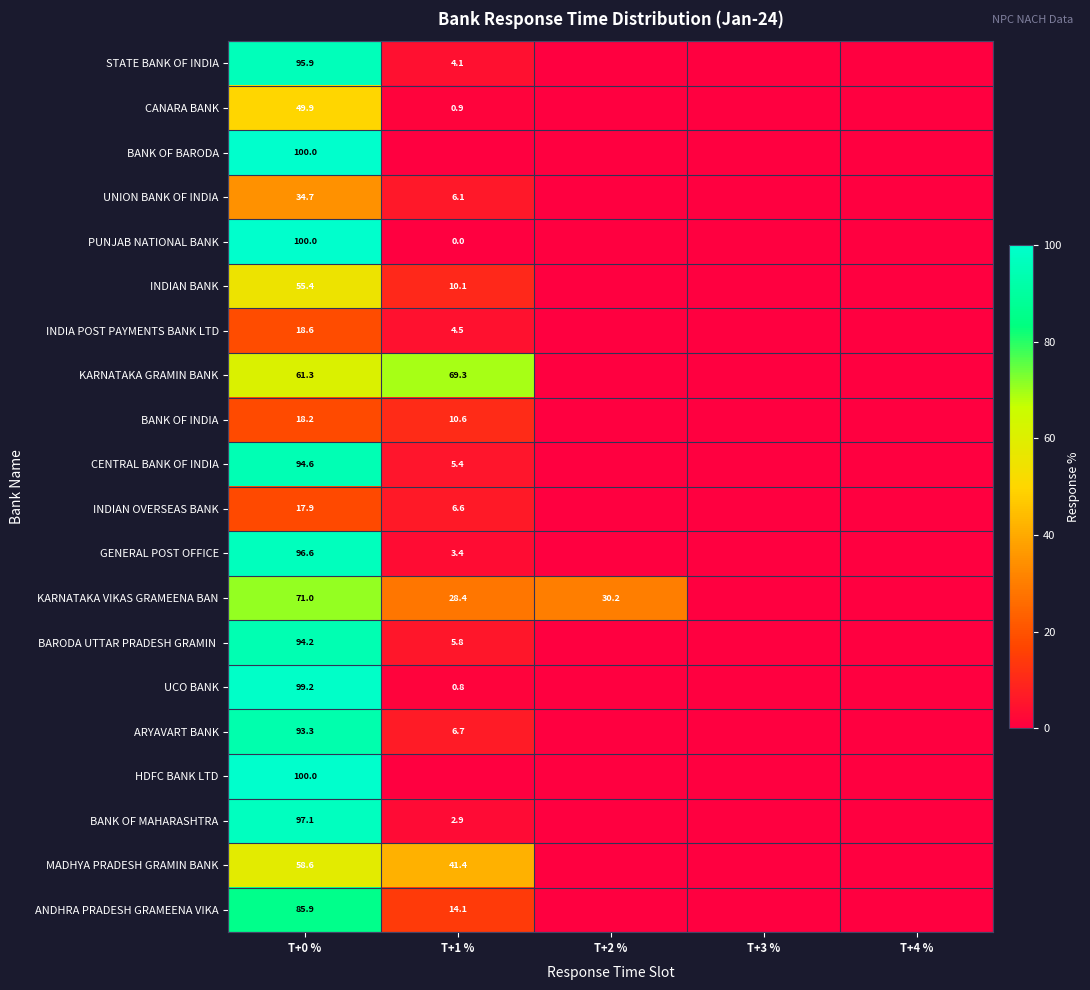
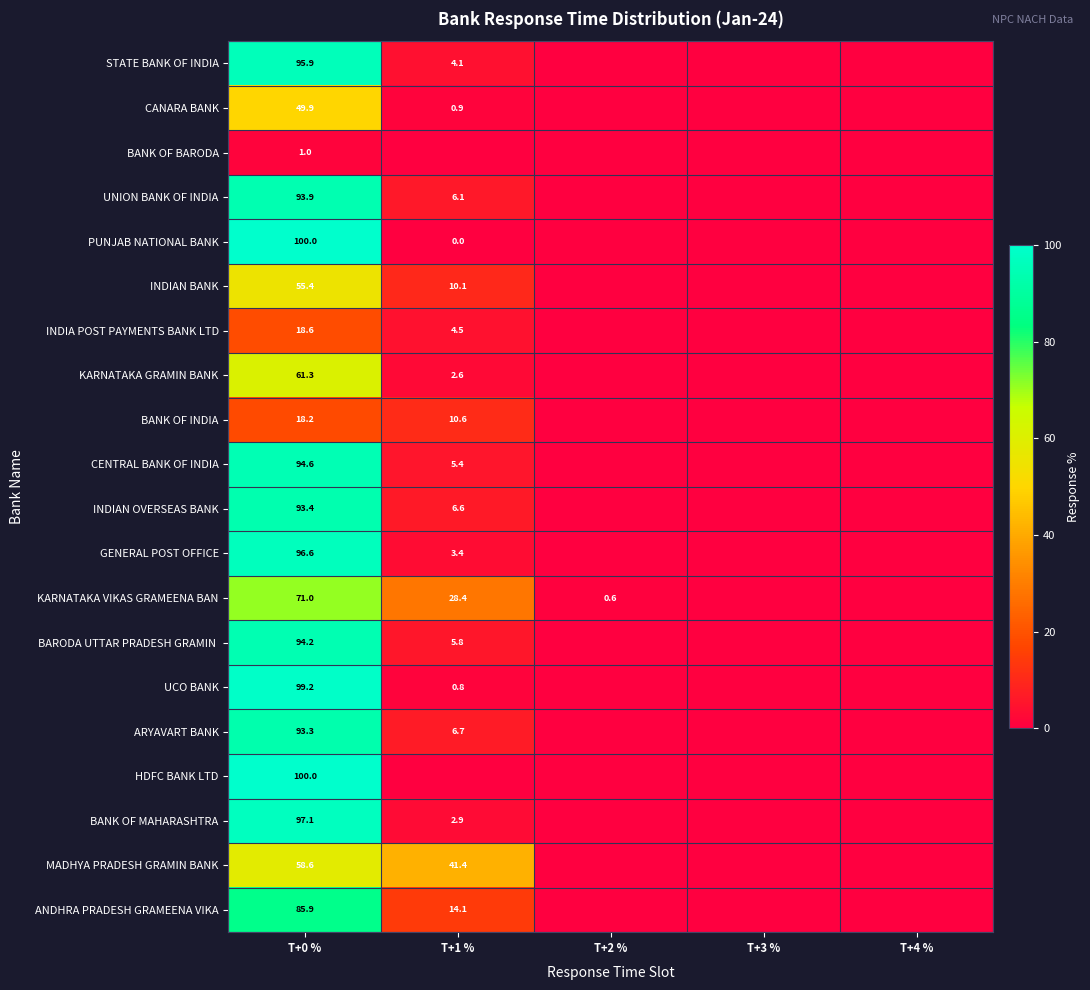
  {
    "STATE BANK OF INDIA": {
      "T+0 %": 95.9,
      "T+1 %": 4.1
    },
    "CANARA BANK": {
      "T+0 %": 49.9,
      "T+1 %": 0.9
    },
    "BANK OF BARODA": {
-     "T+0 %": 100.0
+     "T+0 %": 1.0
    },
    "UNION BANK OF INDIA": {
-     "T+0 %": 34.7,
+     "T+0 %": 93.9,
      "T+1 %": 6.1
    },
    "PUNJAB NATIONAL BANK": {
      "T+0 %": 100.0,
      "T+1 %": 0.0
    },
    "INDIAN BANK": {
      "T+0 %": 55.4,
      "T+1 %": 10.1
    },
    "INDIA POST PAYMENTS BANK LTD": {
      "T+0 %": 18.6,
      "T+1 %": 4.5
    },
    "KARNATAKA GRAMIN BANK": {
      "T+0 %": 61.3,
-     "T+1 %": 69.3
+     "T+1 %": 2.6
    },
    "BANK OF INDIA": {
      "T+0 %": 18.2,
      "T+1 %": 10.6
    },
    "CENTRAL BANK OF INDIA": {
      "T+0 %": 94.6,
      "T+1 %": 5.4
    },
    "INDIAN OVERSEAS BANK": {
-     "T+0 %": 17.9,
+     "T+0 %": 93.4,
      "T+1 %": 6.6
    },
    "GENERAL POST OFFICE": {
      "T+0 %": 96.6,
      "T+1 %": 3.4
    },
    "KARNATAKA VIKAS GRAMEENA BAN": {
      "T+0 %": 71.0,
      "T+1 %": 28.4,
-     "T+2 %": 30.2
+     "T+2 %": 0.6
    },
    "BARODA UTTAR PRADESH GRAMIN": {
      "T+0 %": 94.2,
      "T+1 %": 5.8
    },
    "UCO BANK": {
      "T+0 %": 99.2,
      "T+1 %": 0.8
    },
    "ARYAVART BANK": {
      "T+0 %": 93.3,
      "T+1 %": 6.7
    },
    "HDFC BANK LTD": {
      "T+0 %": 100.0
    },
    "BANK OF MAHARASHTRA": {
      "T+0 %": 97.1,
      "T+1 %": 2.9
    },
    "MADHYA PRADESH GRAMIN BANK": {
      "T+0 %": 58.6,
      "T+1 %": 41.4
    },
    "ANDHRA PRADESH GRAMEENA VIKA": {
      "T+0 %": 85.9,
      "T+1 %": 14.1
    }
  }
